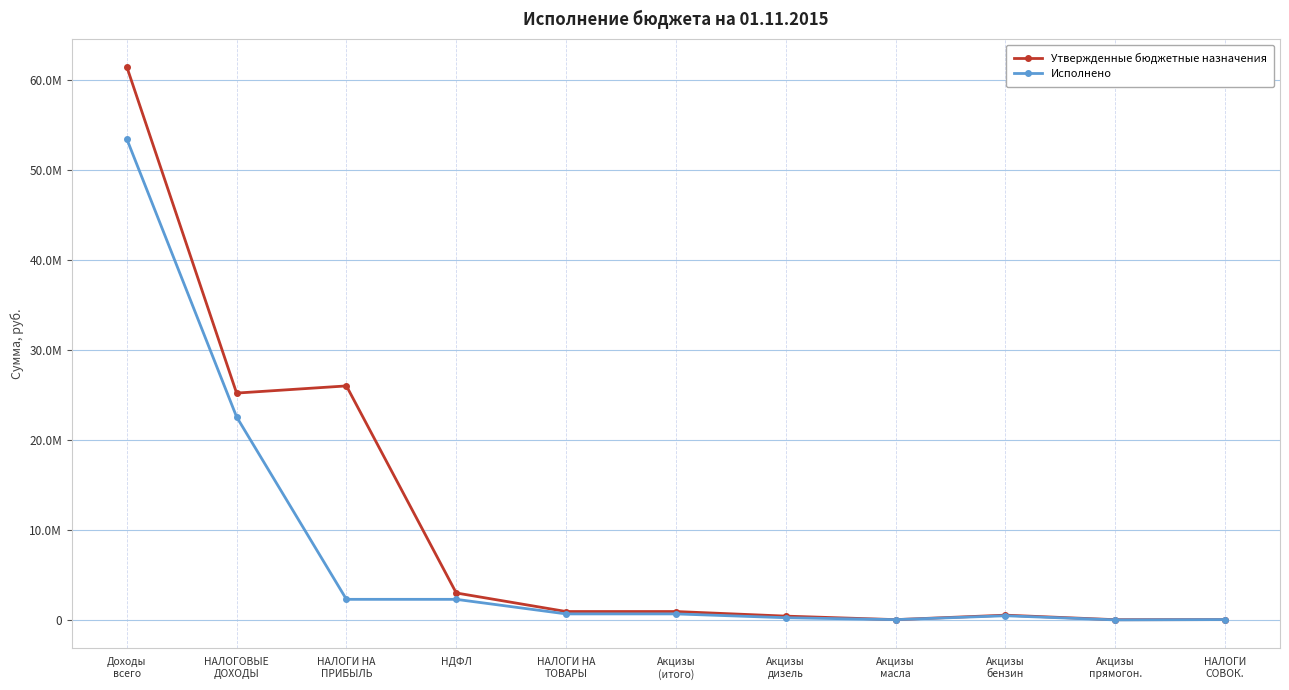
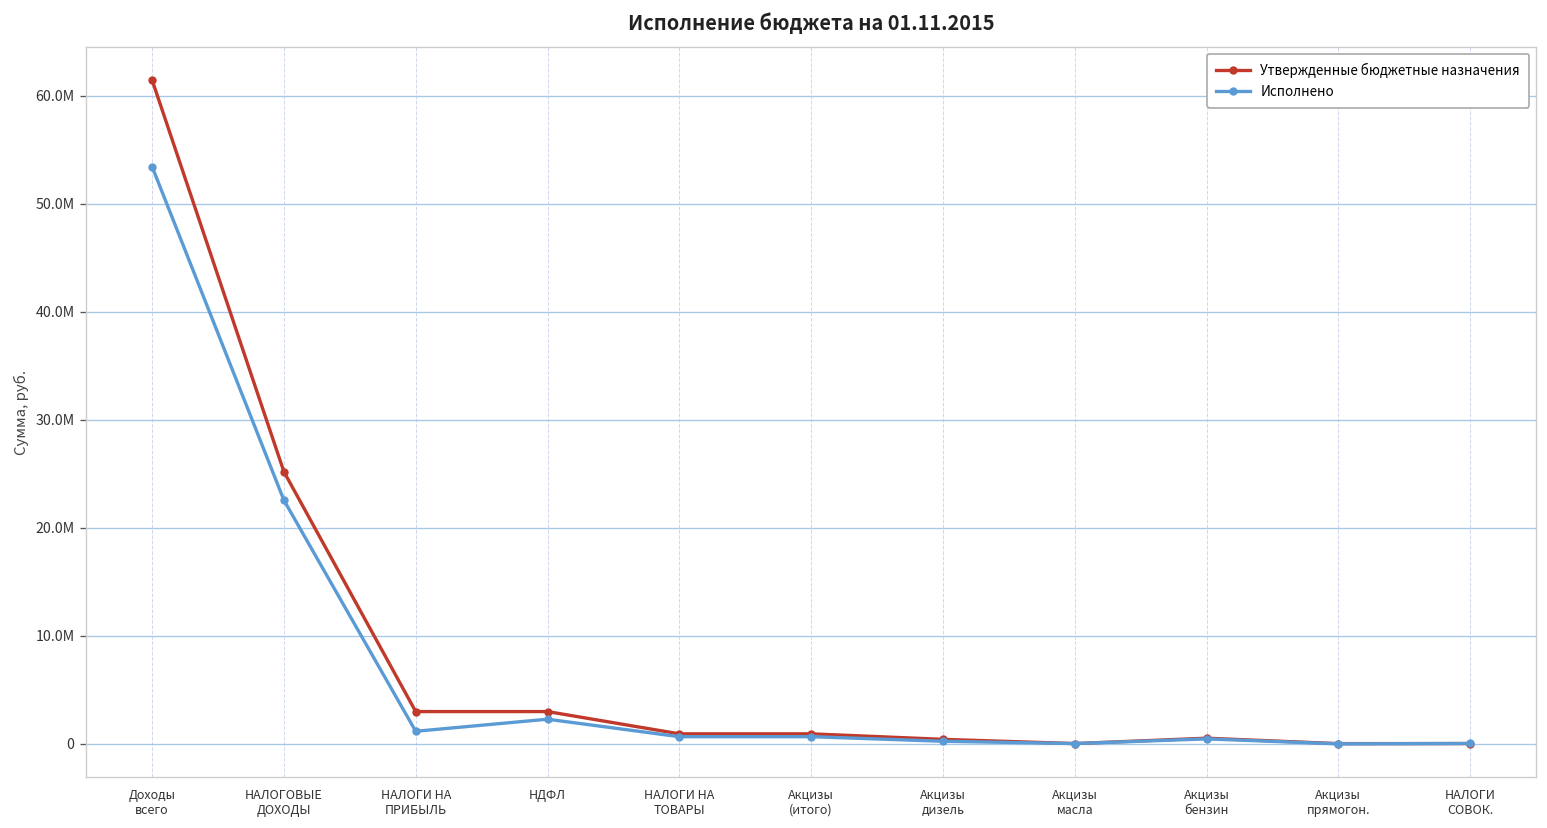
  {
    "Утвержденные бюджетные назначения": {
      "Доходы всего": 61000000,
      "НАЛОГОВЫЕ ДОХОДЫ": 25000000,
-     "НАЛОГИ НА ПРИБЫЛЬ": 26000000,
+     "НАЛОГИ НА ПРИБЫЛЬ": 3000000,
      "НДФЛ": 3000000
    },
    "Исполнено": {
      "Доходы всего": 53000000,
      "НАЛОГОВЫЕ ДОХОДЫ": 23000000,
-     "НАЛОГИ НА ПРИБЫЛЬ": 2000000,
+     "НАЛОГИ НА ПРИБЫЛЬ": 1000000,
      "НДФЛ": 2000000
    }
  }
